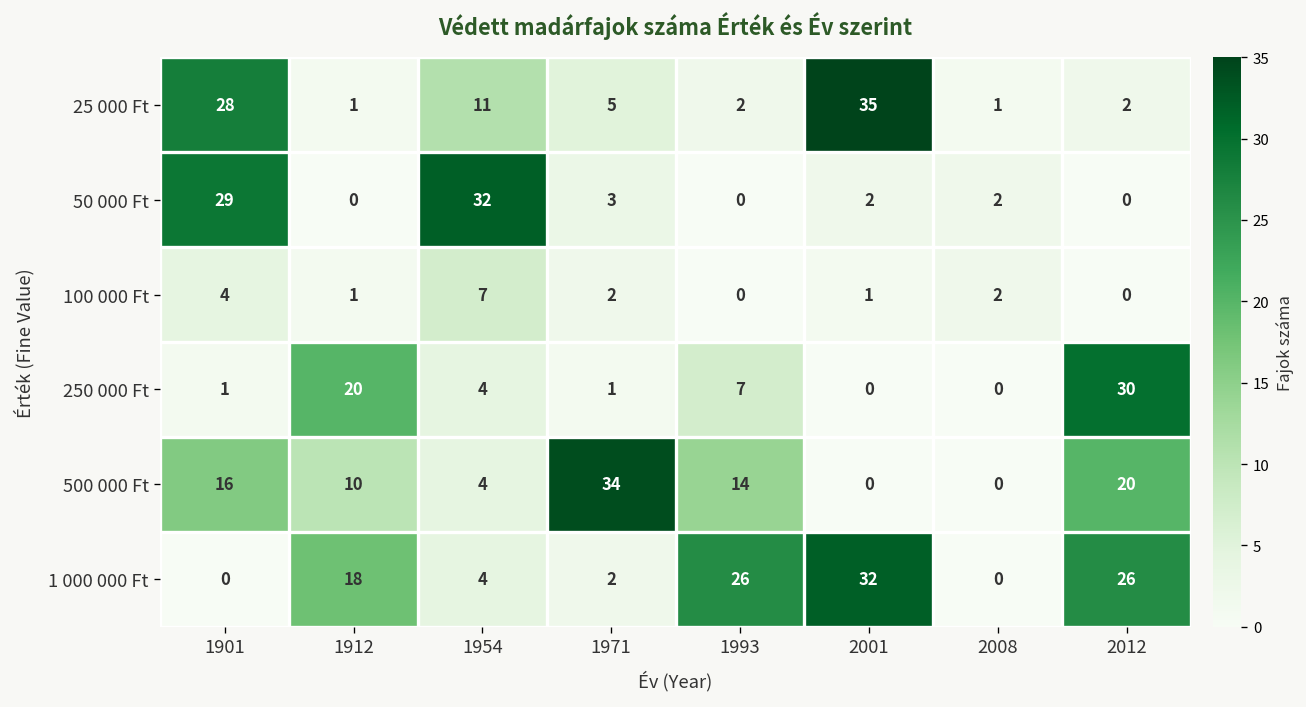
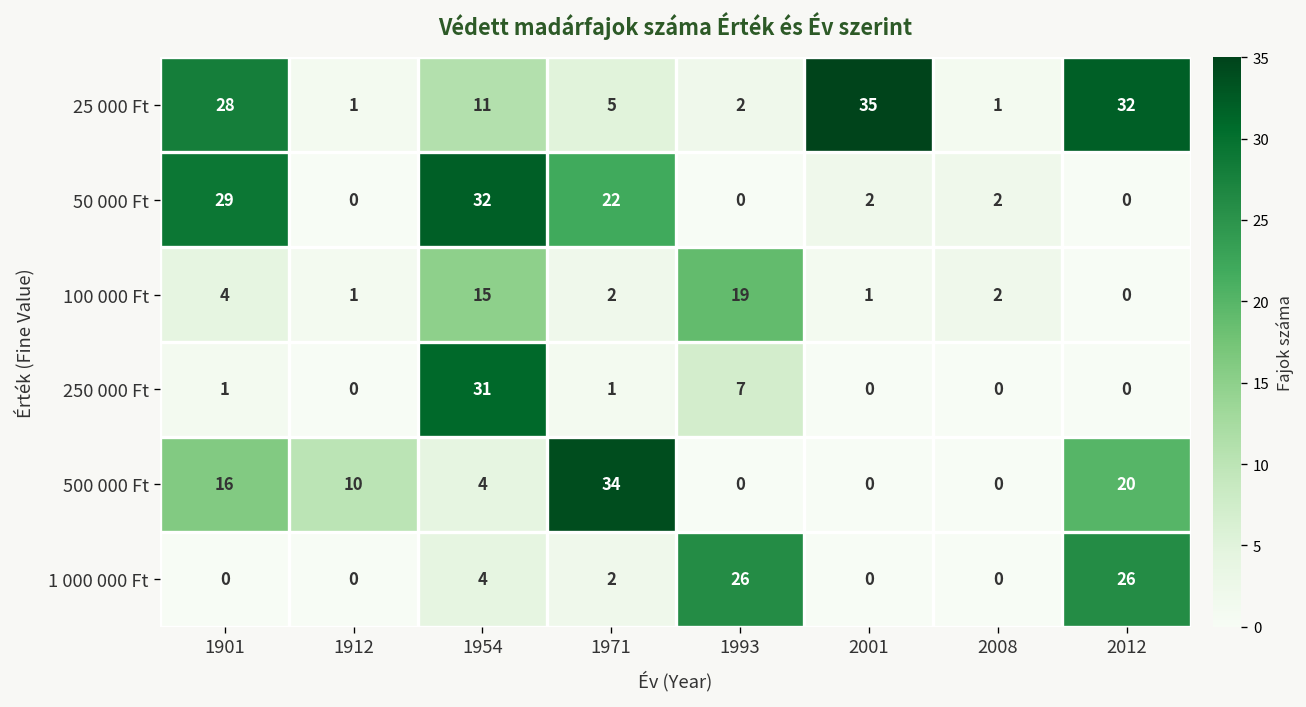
  {
    "25 000 Ft": {
      "1901": 28,
      "1912": 1,
      "1954": 11,
      "1971": 5,
      "1993": 2,
      "2001": 35,
      "2008": 1,
-     "2012": 2
+     "2012": 32
    },
    "50 000 Ft": {
      "1901": 29,
      "1912": 0,
      "1954": 32,
-     "1971": 3,
+     "1971": 22,
      "1993": 0,
      "2001": 2,
      "2008": 2,
      "2012": 0
    },
    "100 000 Ft": {
      "1901": 4,
      "1912": 1,
-     "1954": 7,
+     "1954": 15,
      "1971": 2,
-     "1993": 0,
+     "1993": 19,
      "2001": 1,
      "2008": 2,
      "2012": 0
    },
    "250 000 Ft": {
      "1901": 1,
-     "1912": 20,
-     "1954": 4,
+     "1912": 0,
+     "1954": 31,
      "1971": 1,
      "1993": 7,
      "2001": 0,
      "2008": 0,
-     "2012": 30
+     "2012": 0
    },
    "500 000 Ft": {
      "1901": 16,
      "1912": 10,
      "1954": 4,
      "1971": 34,
-     "1993": 14,
+     "1993": 0,
      "2001": 0,
      "2008": 0,
      "2012": 20
    },
    "1 000 000 Ft": {
      "1901": 0,
-     "1912": 18,
+     "1912": 0,
      "1954": 4,
      "1971": 2,
      "1993": 26,
-     "2001": 32,
+     "2001": 0,
      "2008": 0,
      "2012": 26
    }
  }
